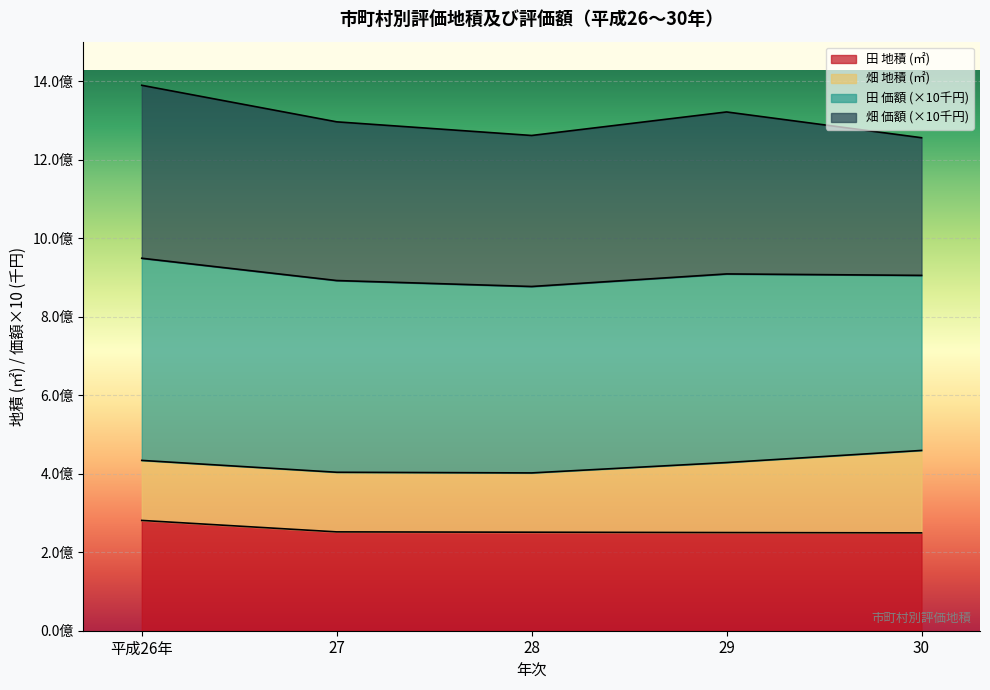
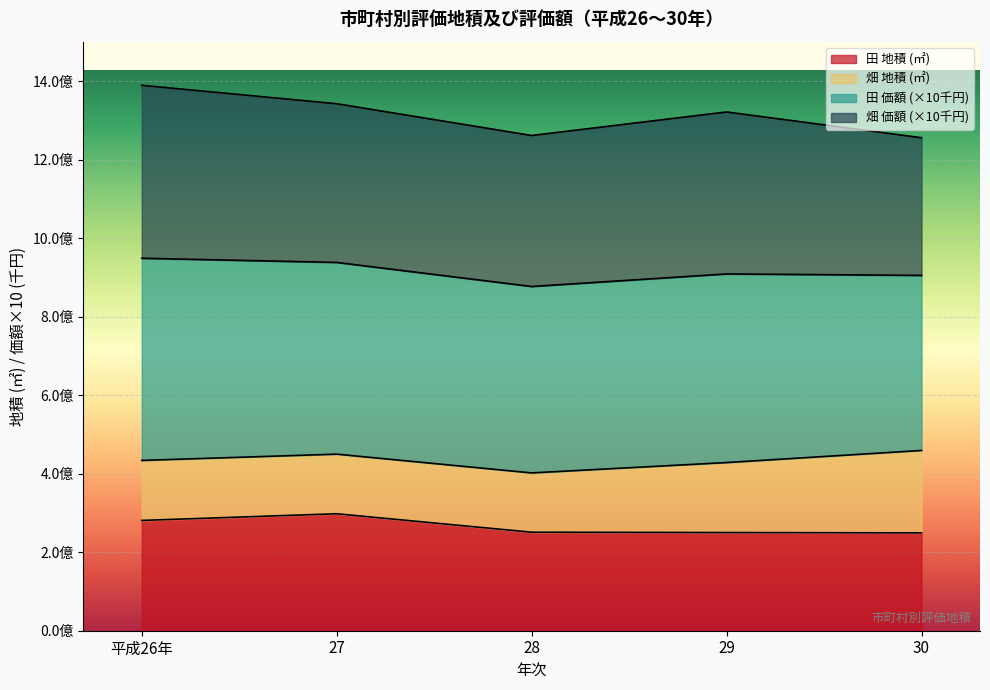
  {
    "田 地積 (㎡)": {
      "平成26年": "2.8億",
-     "27": "2.5億",
+     "27": "3.0億",
      "28": "2.5億",
      "29": "2.5億",
      "30": "2.5億"
    },
    "畑 地積 (㎡)": {
      "平成26年": "1.5億",
      "27": "1.5億",
      "28": "1.5億",
      "29": "1.8億",
      "30": "2.1億"
    },
    "田 価額 (×10千円)": {
      "平成26年": "5.2億",
      "27": "4.9億",
      "28": "4.7億",
      "29": "4.8億",
      "30": "4.5億"
    },
    "畑 価額 (×10千円)": {
      "平成26年": "4.4億",
      "27": "4.0億",
      "28": "3.8億",
      "29": "4.1億",
      "30": "3.5億"
    }
  }
